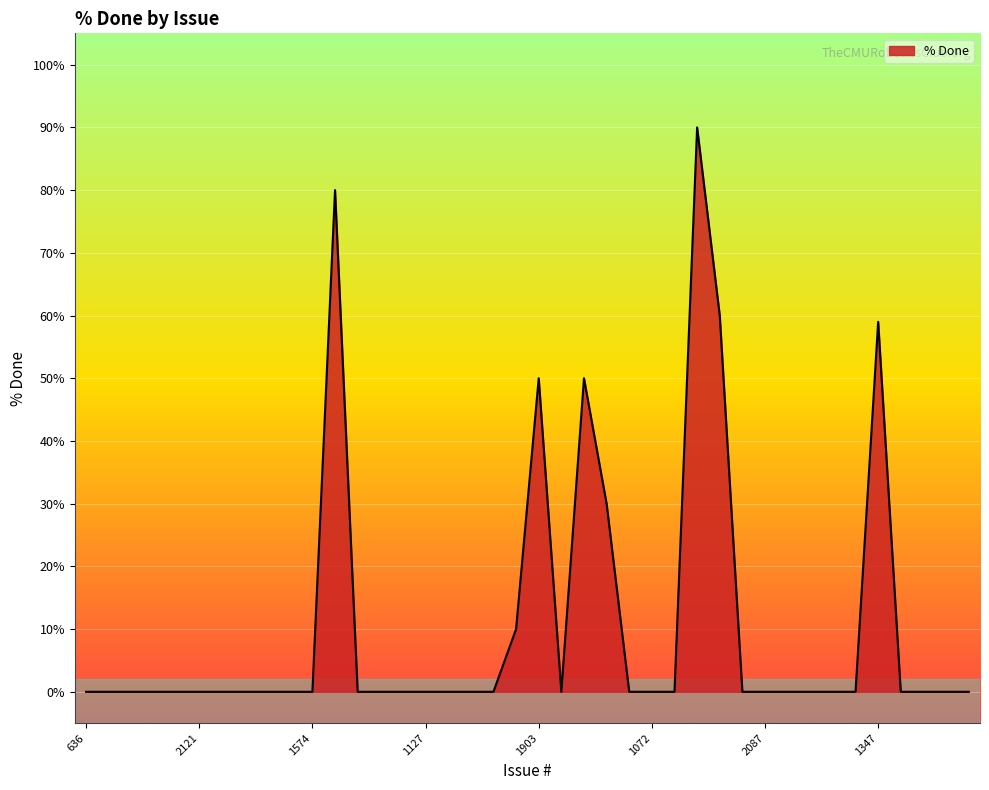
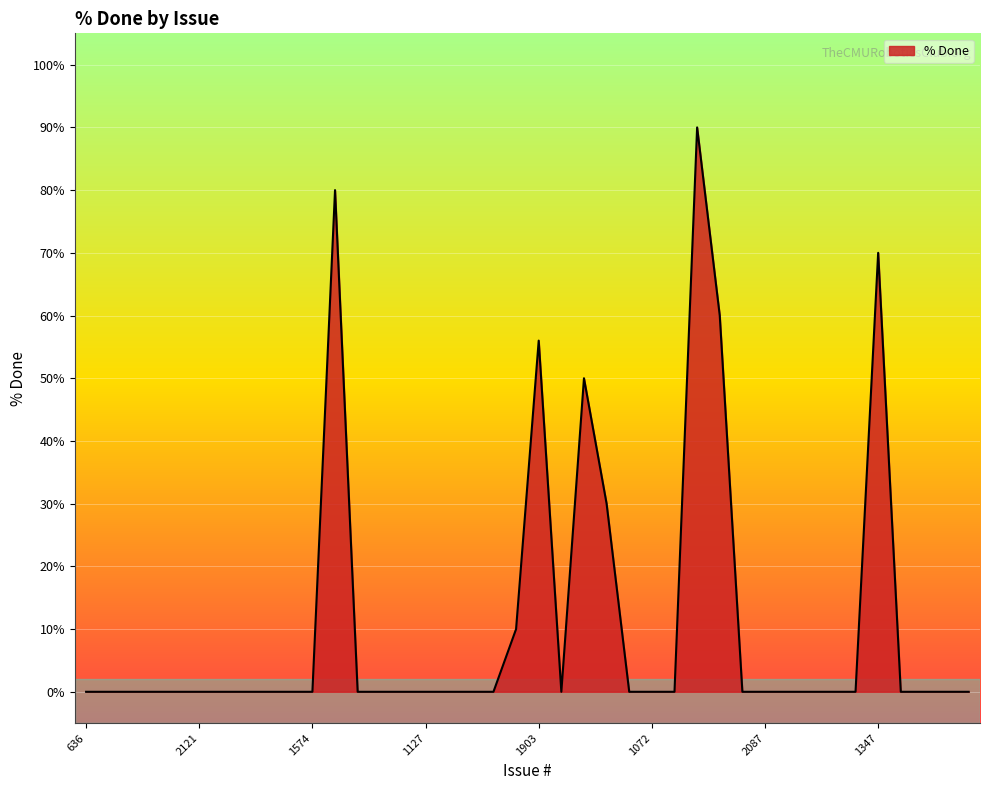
  {
    "636": "0%",
    "2121": "0%",
    "1574": "0%",
    "1127": "0%",
-   "1903": "50%",
+   "1903": "56%",
    "1072": "0%",
    "2087": "0%",
-   "1347": "59%"
+   "1347": "70%"
  }
